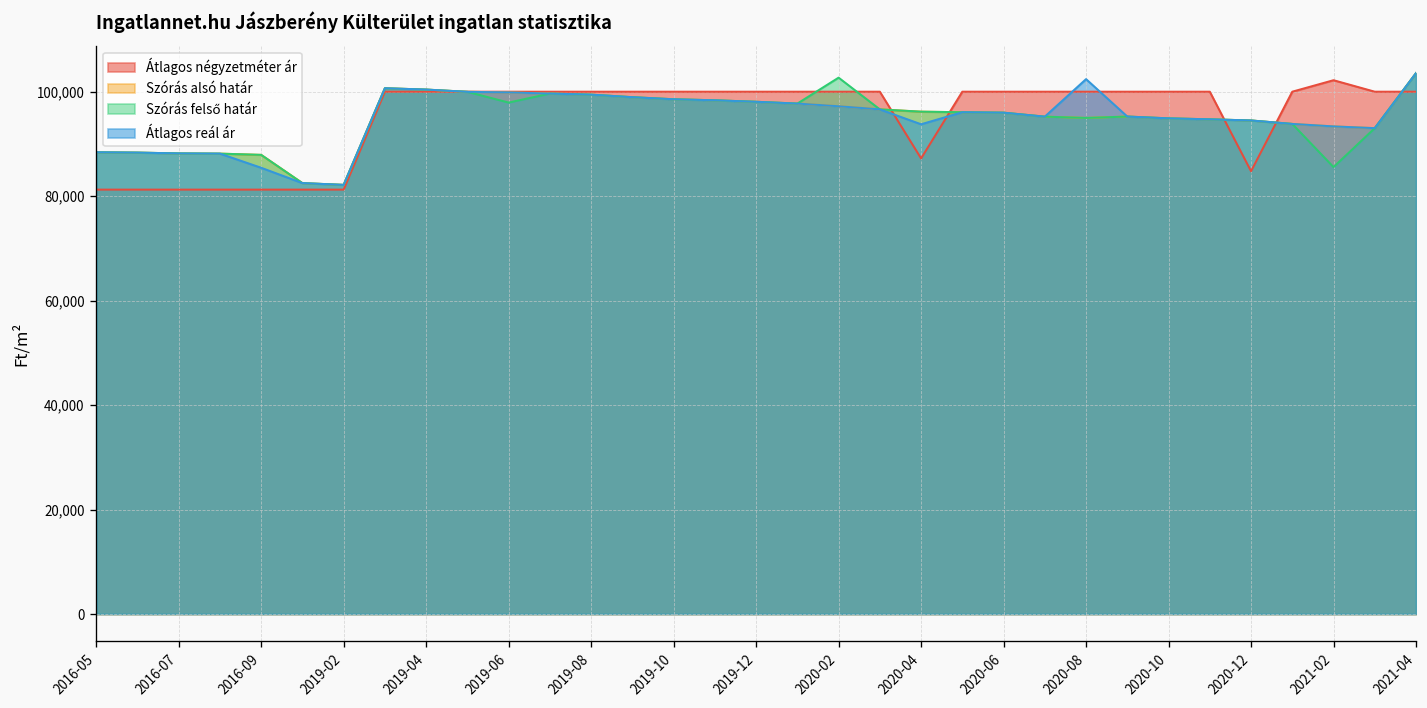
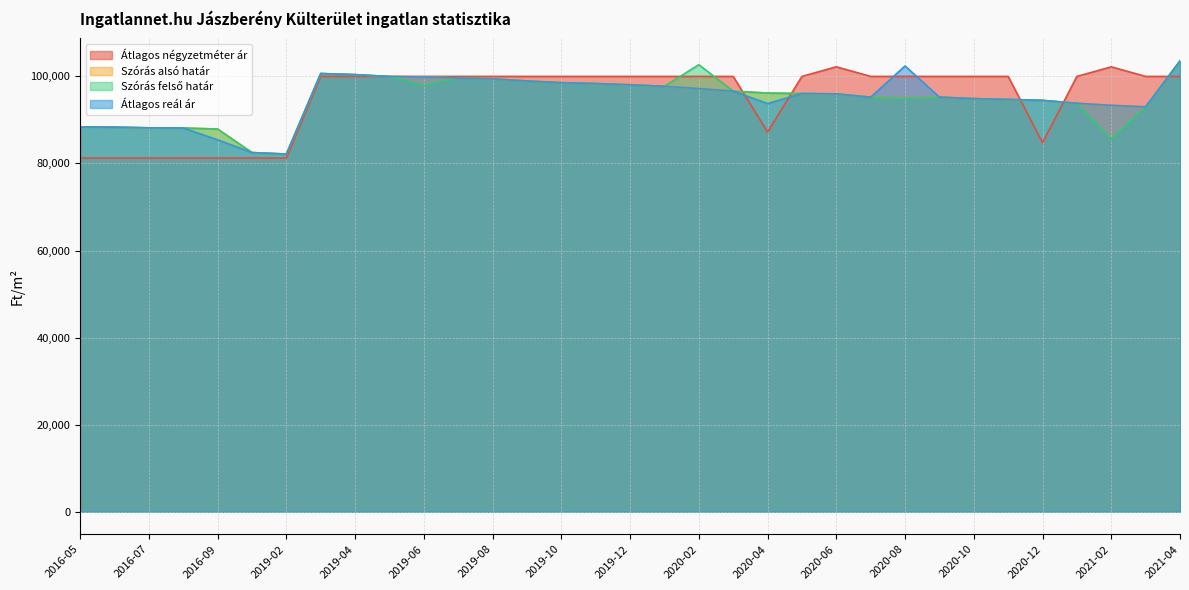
  {
    "Átlagos négyzetméter ár": {
      "2016-05": "81,000",
      "2016-07": "81,000",
      "2016-09": "81,000",
      "2019-02": "81,000",
      "2019-10": "100,000",
      "2019-12": "100,000",
      "2020-02": "100,000",
      "2020-04": "87,000",
-     "2020-06": "100,000",
+     "2020-06": "102,000",
      "2020-08": "100,000",
      "2020-10": "100,000",
      "2020-12": "85,000",
      "2021-02": "102,000",
      "2021-04": "100,000"
    },
    "Szórás felső határ": {
      "2019-06": "98,000",
      "2020-02": "103,000",
      "2021-02": "86,000"
    },
    "Átlagos reál ár": {
      "2016-09": "85,000",
      "2020-04": "94,000",
      "2020-08": "102,000"
    }
  }
